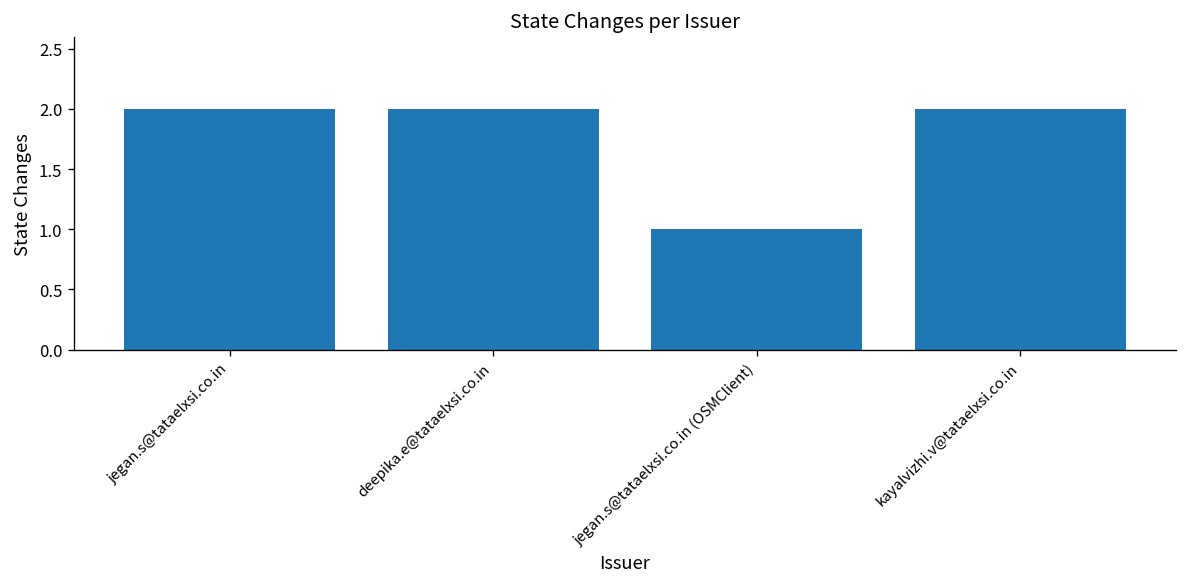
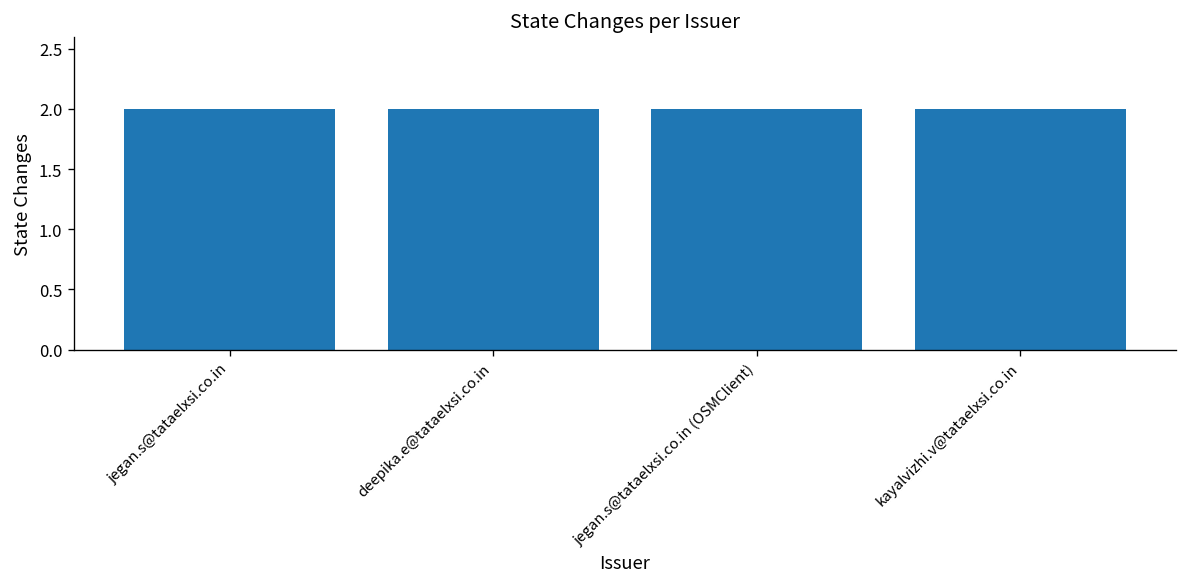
  {
    "jegan.s@tataelxsi.co.in": 2,
    "deepika.e@tataelxsi.co.in": 2,
-   "jegan.s@tataelxsi.co.in (OSMClient)": 1,
+   "jegan.s@tataelxsi.co.in (OSMClient)": 2,
    "kayalvizhi.v@tataelxsi.co.in": 2
  }
